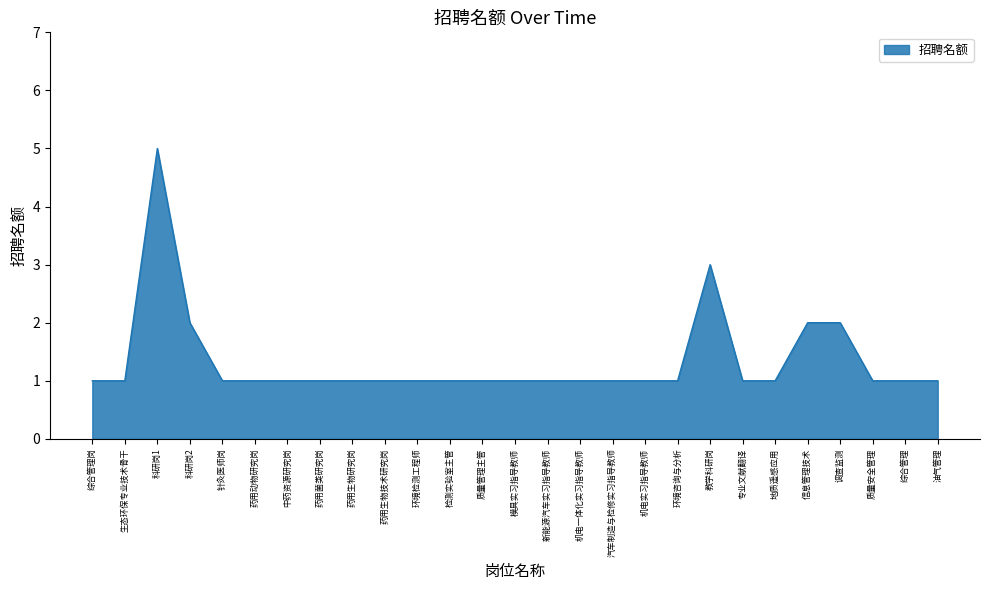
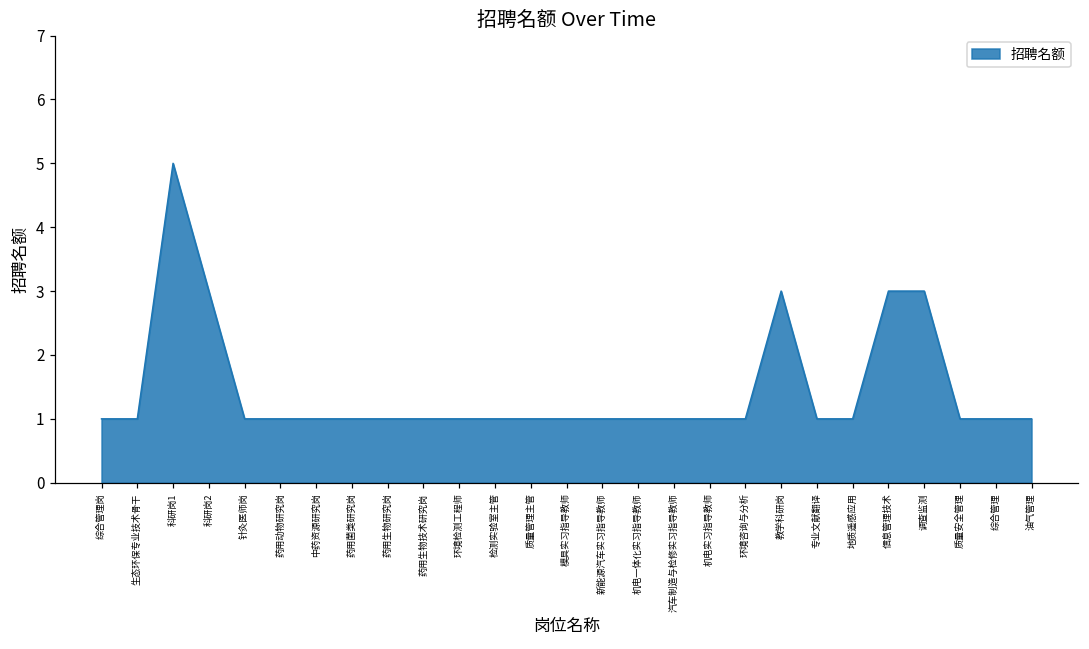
  {
    "综合管理岗": 1,
    "生态环保专业技术骨干": 1,
    "科研岗1": 5,
-   "科研岗2": 2,
+   "科研岗2": 3,
    "针灸医师岗": 1,
    "药用动物研究岗": 1,
    "中药资源研究岗": 1,
    "药用菌类研究岗": 1,
    "药用生物研究岗": 1,
    "药用生物技术研究岗": 1,
    "环境检测工程师": 1,
    "检测实验室主管": 1,
    "质量管理主管": 1,
    "模具实习指导教师": 1,
    "新能源汽车实习指导教师": 1,
    "机电一体化实习指导教师": 1,
    "汽车制造与检修实习指导教师": 1,
    "机电实习指导教师": 1,
    "环境咨询与分析": 1,
    "教学科研岗": 3,
    "专业文献翻译": 1,
    "地质遥感应用": 1,
-   "信息管理技术": 2,
-   "调查监测": 2,
+   "信息管理技术": 3,
+   "调查监测": 3,
    "质量安全管理": 1,
    "综合管理": 1,
    "油气管理": 1
  }
